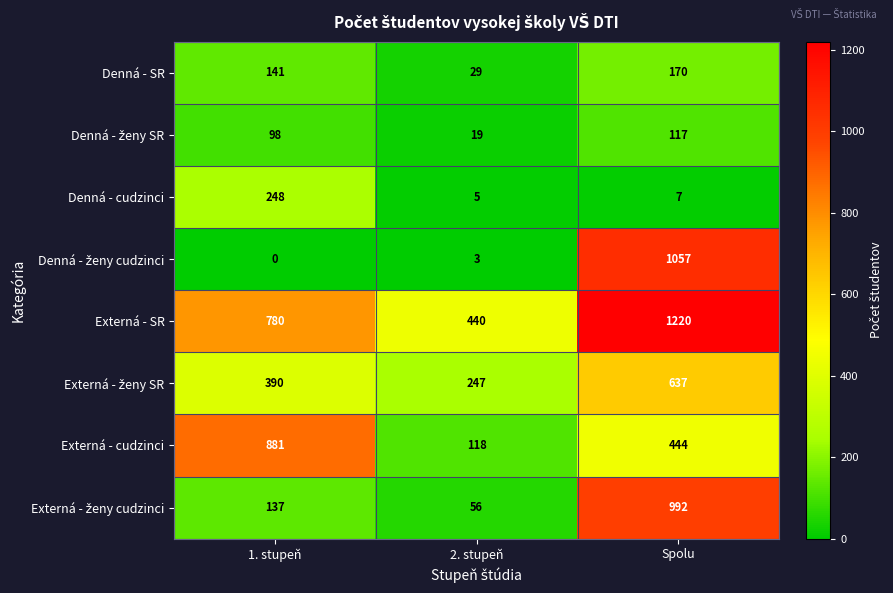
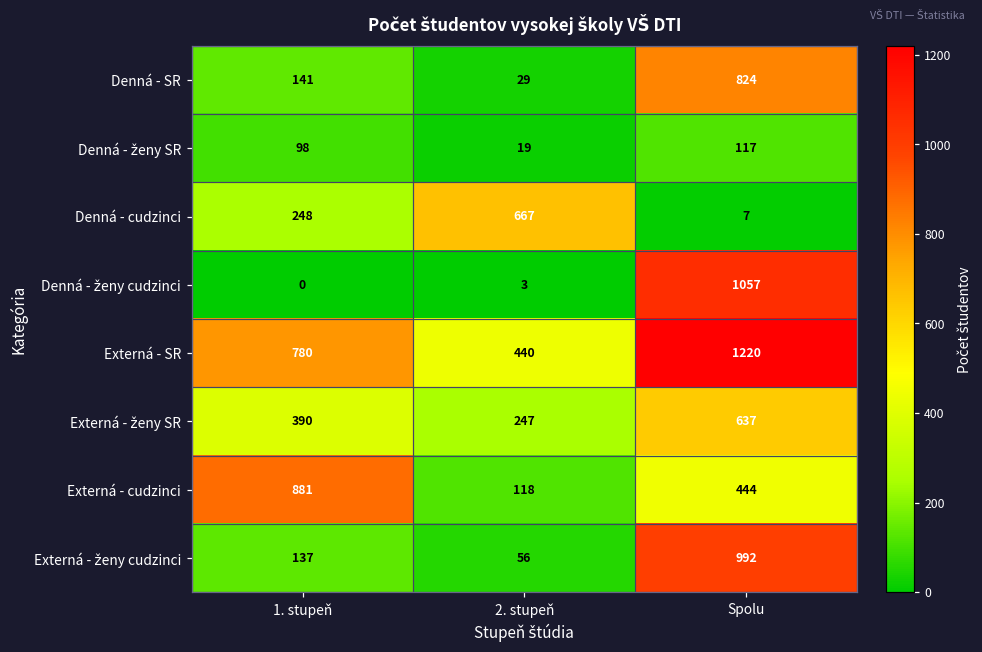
  {
    "Denná - SR": {
      "1. stupeň": 141,
      "2. stupeň": 29,
-     "Spolu": 170
+     "Spolu": 824
    },
    "Denná - ženy SR": {
      "1. stupeň": 98,
      "2. stupeň": 19,
      "Spolu": 117
    },
    "Denná - cudzinci": {
      "1. stupeň": 248,
-     "2. stupeň": 5,
+     "2. stupeň": 667,
      "Spolu": 7
    },
    "Denná - ženy cudzinci": {
      "1. stupeň": 0,
      "2. stupeň": 3,
      "Spolu": 1057
    },
    "Externá - SR": {
      "1. stupeň": 780,
      "2. stupeň": 440,
      "Spolu": 1220
    },
    "Externá - ženy SR": {
      "1. stupeň": 390,
      "2. stupeň": 247,
      "Spolu": 637
    },
    "Externá - cudzinci": {
      "1. stupeň": 881,
      "2. stupeň": 118,
      "Spolu": 444
    },
    "Externá - ženy cudzinci": {
      "1. stupeň": 137,
      "2. stupeň": 56,
      "Spolu": 992
    }
  }
